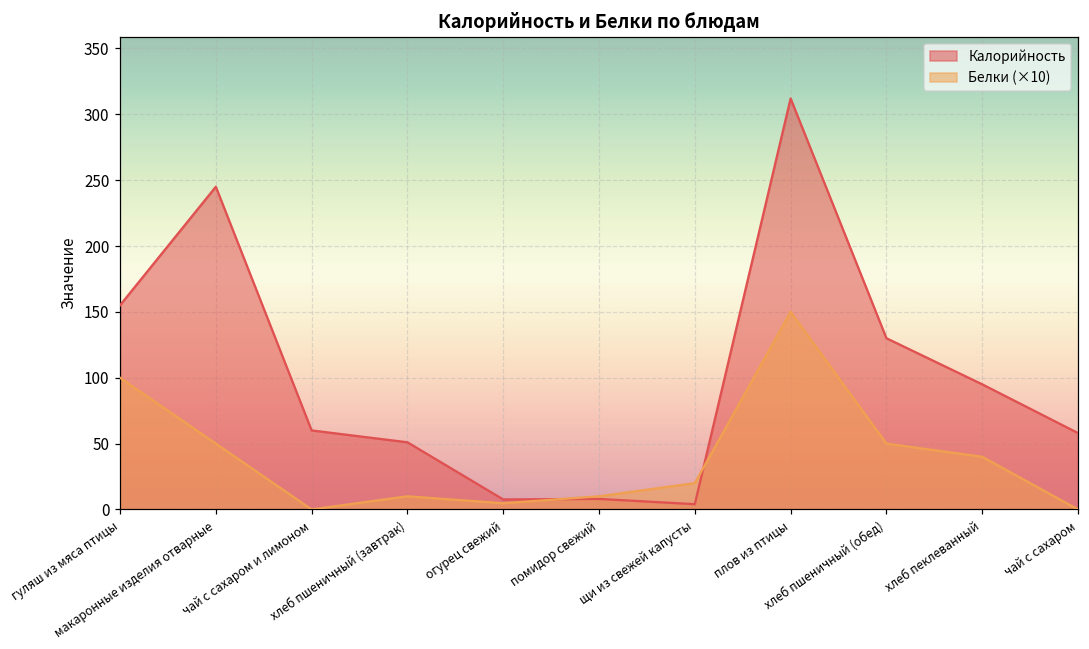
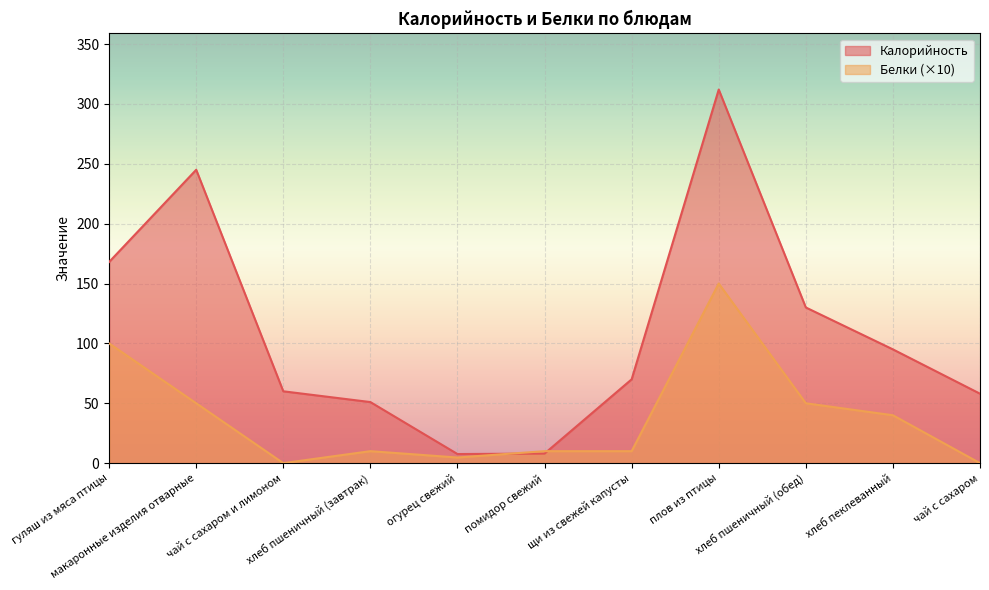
  {
    "Калорийность": {
-     "гуляш из мяса птицы": 155,
+     "гуляш из мяса птицы": 168,
      "макаронные изделия отварные": 245,
      "чай с сахаром и лимоном": 60,
      "хлеб пшеничный (завтрак)": 51,
      "огурец свежий": 8,
-     "щи из свежей капусты": 4,
+     "щи из свежей капусты": 70,
      "плов из птицы": 312,
      "хлеб пшеничный (обед)": 130,
      "хлеб пеклеванный": 95,
      "чай с сахаром": 58
    },
    "Белки (×10)": {
      "гуляш из мяса птицы": 100,
      "макаронные изделия отварные": 50,
      "чай с сахаром и лимоном": 0,
      "хлеб пшеничный (завтрак)": 10,
      "огурец свежий": 5,
-     "щи из свежей капусты": 20,
+     "щи из свежей капусты": 10,
      "плов из птицы": 150,
      "хлеб пшеничный (обед)": 50,
      "хлеб пеклеванный": 40,
      "чай с сахаром": 0
    }
  }
